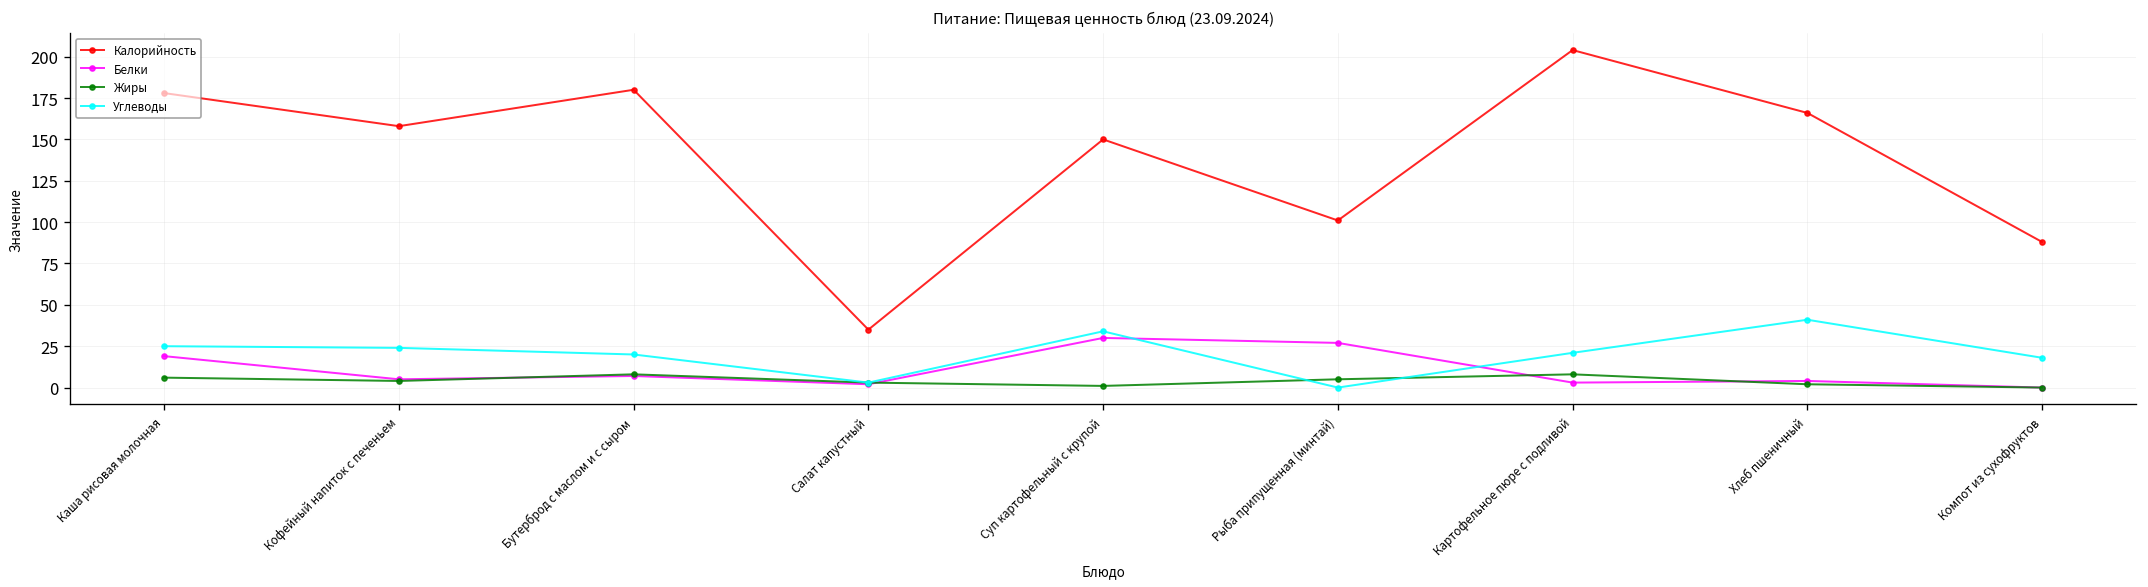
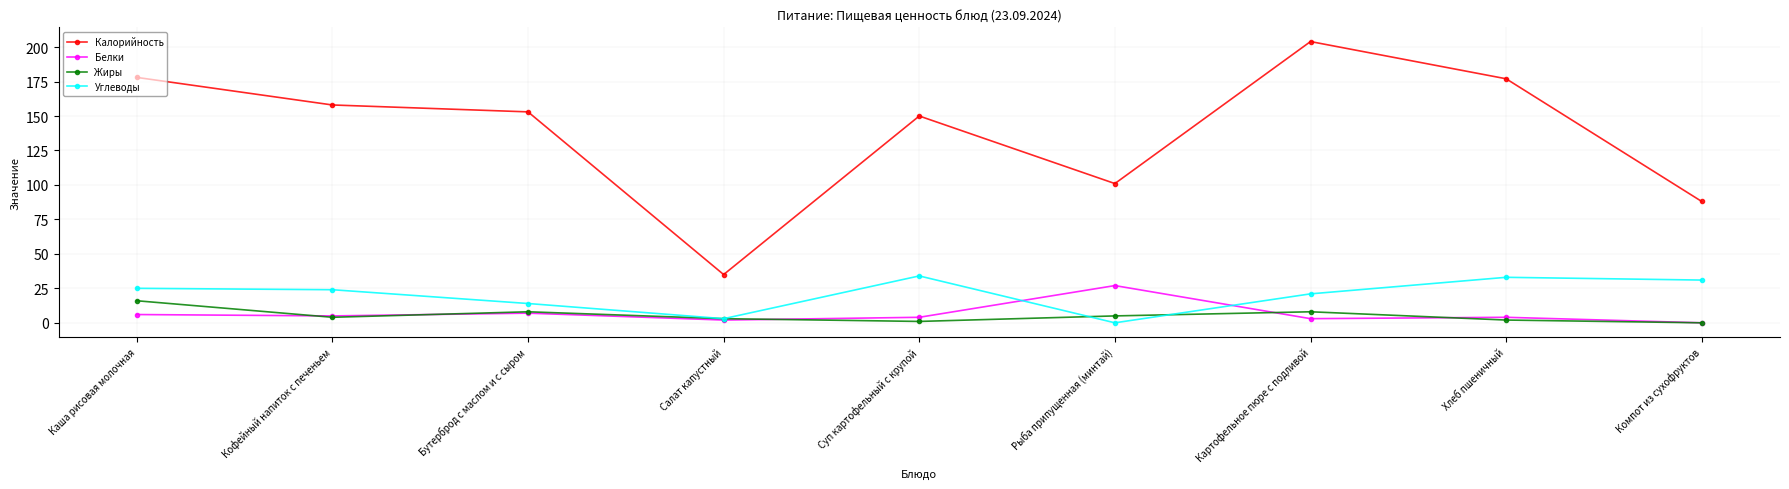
  {
    "Калорийность": {
      "Кофейный напиток с печеньем": 158,
-     "Бутерброд с маслом и с сыром": 180,
+     "Бутерброд с маслом и с сыром": 153,
      "Салат капустный": 35,
      "Суп картофельный с крупой": 150,
      "Рыба припущенная (минтай)": 101,
      "Картофельное пюре с подливой": 204,
-     "Хлеб пшеничный": 166,
+     "Хлеб пшеничный": 177,
      "Компот из сухофруктов": 88
    },
    "Белки": {
-     "Каша рисовая молочная": 19,
-     "Суп картофельный с крупой": 30,
+     "Каша рисовая молочная": 6,
+     "Суп картофельный с крупой": 4,
      "Рыба припущенная (минтай)": 27,
      "Картофельное пюре с подливой": 3,
      "Хлеб пшеничный": 4
    },
    "Жиры": {
-     "Каша рисовая молочная": 6,
+     "Каша рисовая молочная": 16,
      "Суп картофельный с крупой": 1,
      "Рыба припущенная (минтай)": 5,
      "Картофельное пюре с подливой": 8,
      "Хлеб пшеничный": 2
    },
    "Углеводы": {
      "Каша рисовая молочная": 25,
      "Кофейный напиток с печеньем": 24,
-     "Бутерброд с маслом и с сыром": 20,
+     "Бутерброд с маслом и с сыром": 14,
      "Суп картофельный с крупой": 34,
      "Рыба припущенная (минтай)": 0,
      "Картофельное пюре с подливой": 21,
-     "Хлеб пшеничный": 41,
-     "Компот из сухофруктов": 18
+     "Хлеб пшеничный": 33,
+     "Компот из сухофруктов": 31
    }
  }
